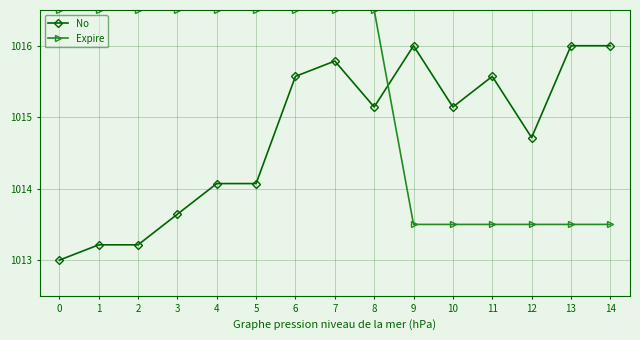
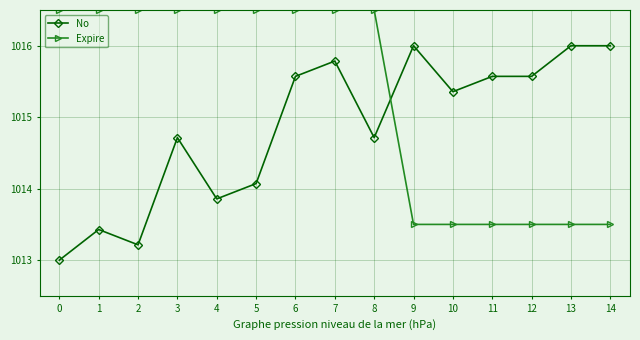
  {
    "No": {
      "0": 1013.0,
-     "1": 1013.2,
+     "1": 1013.4,
      "2": 1013.2,
-     "3": 1013.6,
-     "4": 1014.1,
+     "3": 1014.7,
+     "4": 1013.9,
      "5": 1014.1,
      "6": 1015.6,
      "7": 1015.8,
-     "8": 1015.1,
+     "8": 1014.7,
      "9": 1016.0,
-     "10": 1015.1,
+     "10": 1015.4,
      "11": 1015.6,
-     "12": 1014.7,
+     "12": 1015.6,
      "13": 1016.0,
      "14": 1016.0
    },
    "Expire": {
      "0": 1016.5,
      "1": 1016.5,
      "2": 1016.5,
      "3": 1016.5,
      "4": 1016.5,
      "5": 1016.5,
      "6": 1016.5,
      "7": 1016.5,
      "8": 1016.5,
      "9": 1013.5,
      "10": 1013.5,
      "11": 1013.5,
      "12": 1013.5,
      "13": 1013.5,
      "14": 1013.5
    }
  }
